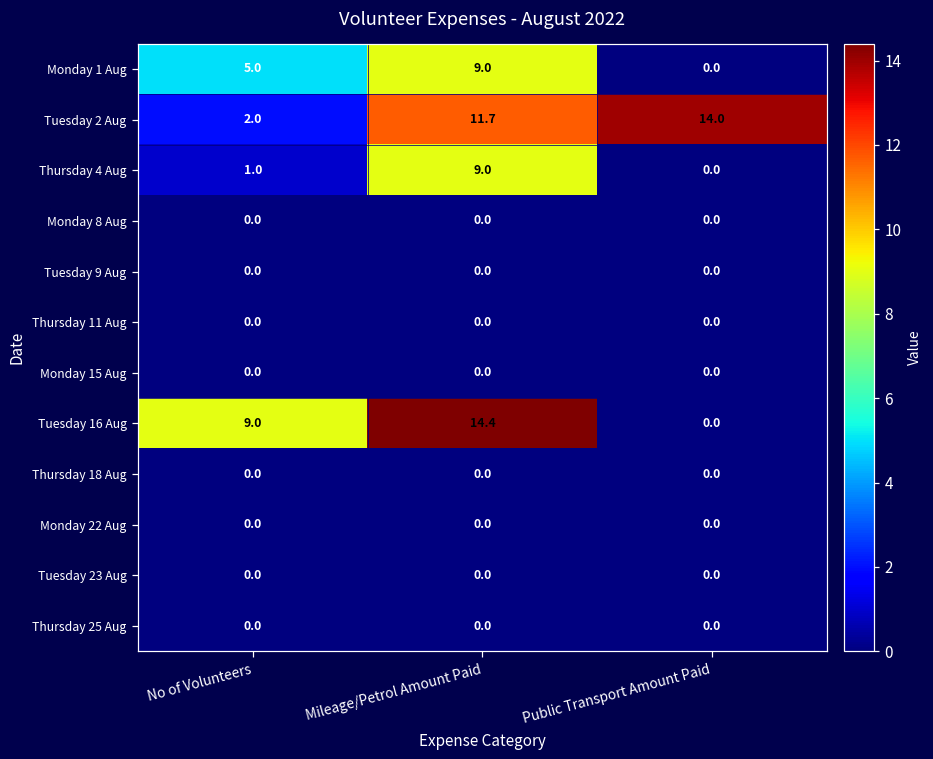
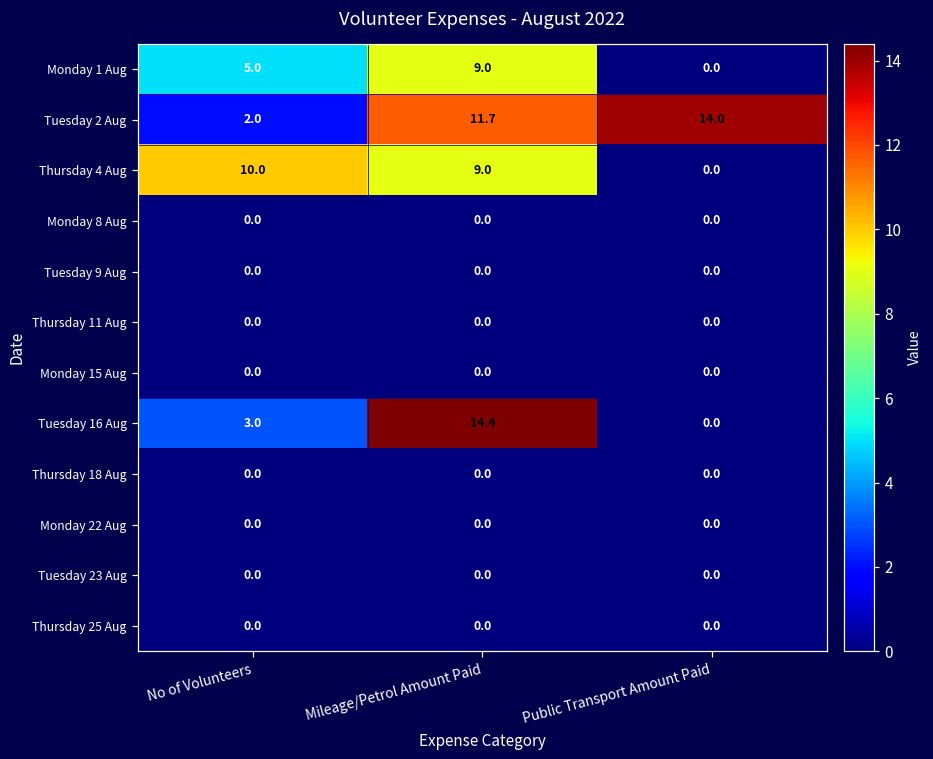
  {
    "Monday 1 Aug": {
      "No of Volunteers": 5.0,
      "Mileage/Petrol Amount Paid": 9.0,
      "Public Transport Amount Paid": 0.0
    },
    "Tuesday 2 Aug": {
      "No of Volunteers": 2.0,
      "Mileage/Petrol Amount Paid": 11.7,
      "Public Transport Amount Paid": 14.0
    },
    "Thursday 4 Aug": {
-     "No of Volunteers": 1.0,
+     "No of Volunteers": 10.0,
      "Mileage/Petrol Amount Paid": 9.0,
      "Public Transport Amount Paid": 0.0
    },
    "Monday 8 Aug": {
      "No of Volunteers": 0.0,
      "Mileage/Petrol Amount Paid": 0.0,
      "Public Transport Amount Paid": 0.0
    },
    "Tuesday 9 Aug": {
      "No of Volunteers": 0.0,
      "Mileage/Petrol Amount Paid": 0.0,
      "Public Transport Amount Paid": 0.0
    },
    "Thursday 11 Aug": {
      "No of Volunteers": 0.0,
      "Mileage/Petrol Amount Paid": 0.0,
      "Public Transport Amount Paid": 0.0
    },
    "Monday 15 Aug": {
      "No of Volunteers": 0.0,
      "Mileage/Petrol Amount Paid": 0.0,
      "Public Transport Amount Paid": 0.0
    },
    "Tuesday 16 Aug": {
-     "No of Volunteers": 9.0,
+     "No of Volunteers": 3.0,
      "Mileage/Petrol Amount Paid": 14.4,
      "Public Transport Amount Paid": 0.0
    },
    "Thursday 18 Aug": {
      "No of Volunteers": 0.0,
      "Mileage/Petrol Amount Paid": 0.0,
      "Public Transport Amount Paid": 0.0
    },
    "Monday 22 Aug": {
      "No of Volunteers": 0.0,
      "Mileage/Petrol Amount Paid": 0.0,
      "Public Transport Amount Paid": 0.0
    },
    "Tuesday 23 Aug": {
      "No of Volunteers": 0.0,
      "Mileage/Petrol Amount Paid": 0.0,
      "Public Transport Amount Paid": 0.0
    },
    "Thursday 25 Aug": {
      "No of Volunteers": 0.0,
      "Mileage/Petrol Amount Paid": 0.0,
      "Public Transport Amount Paid": 0.0
    }
  }
